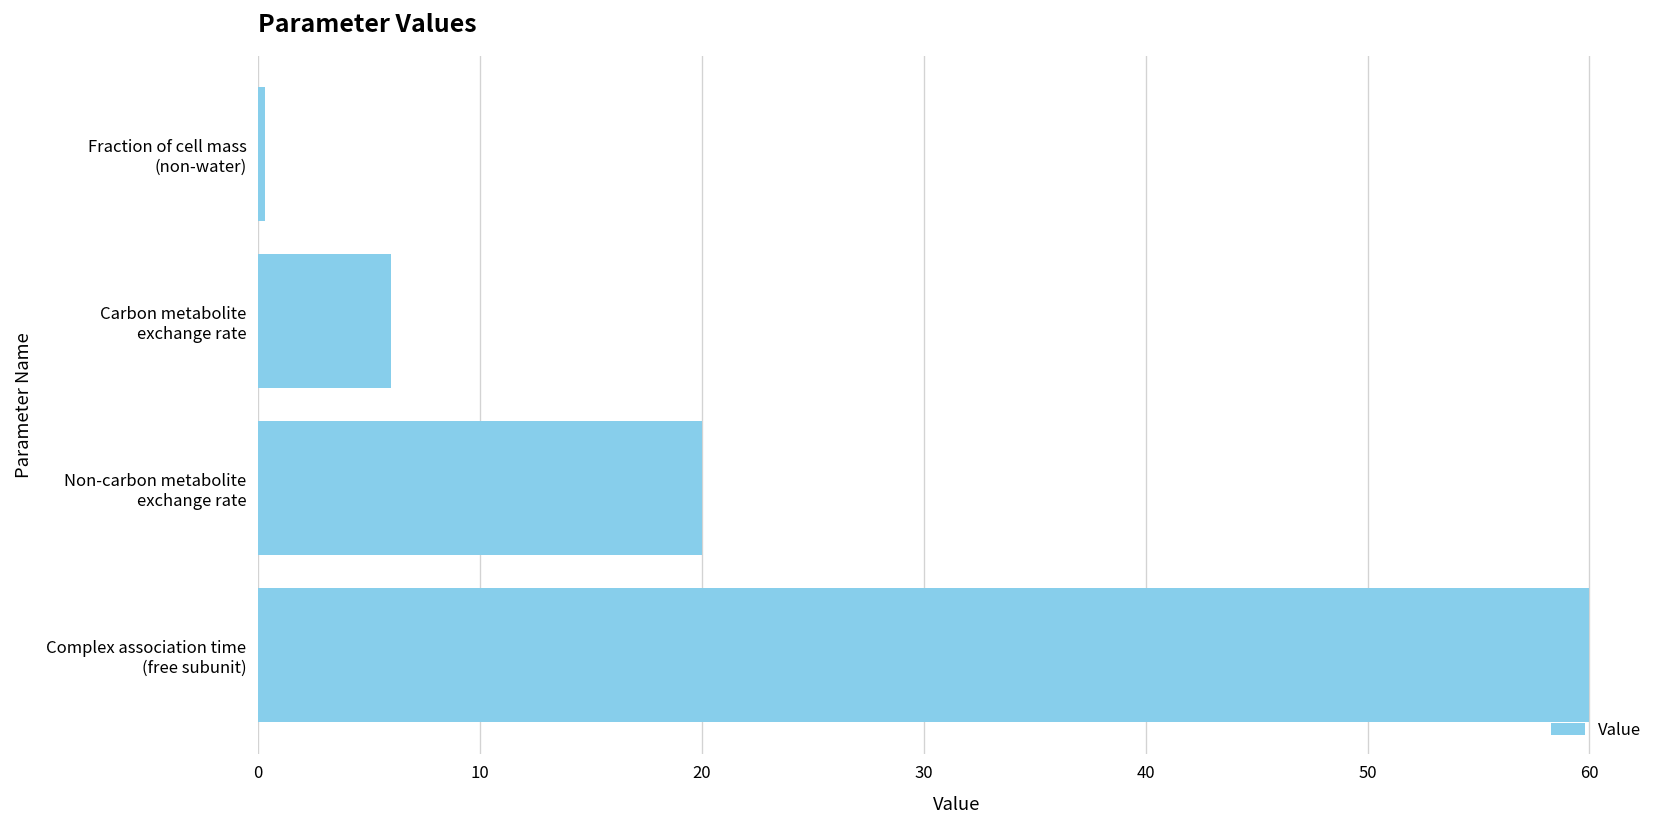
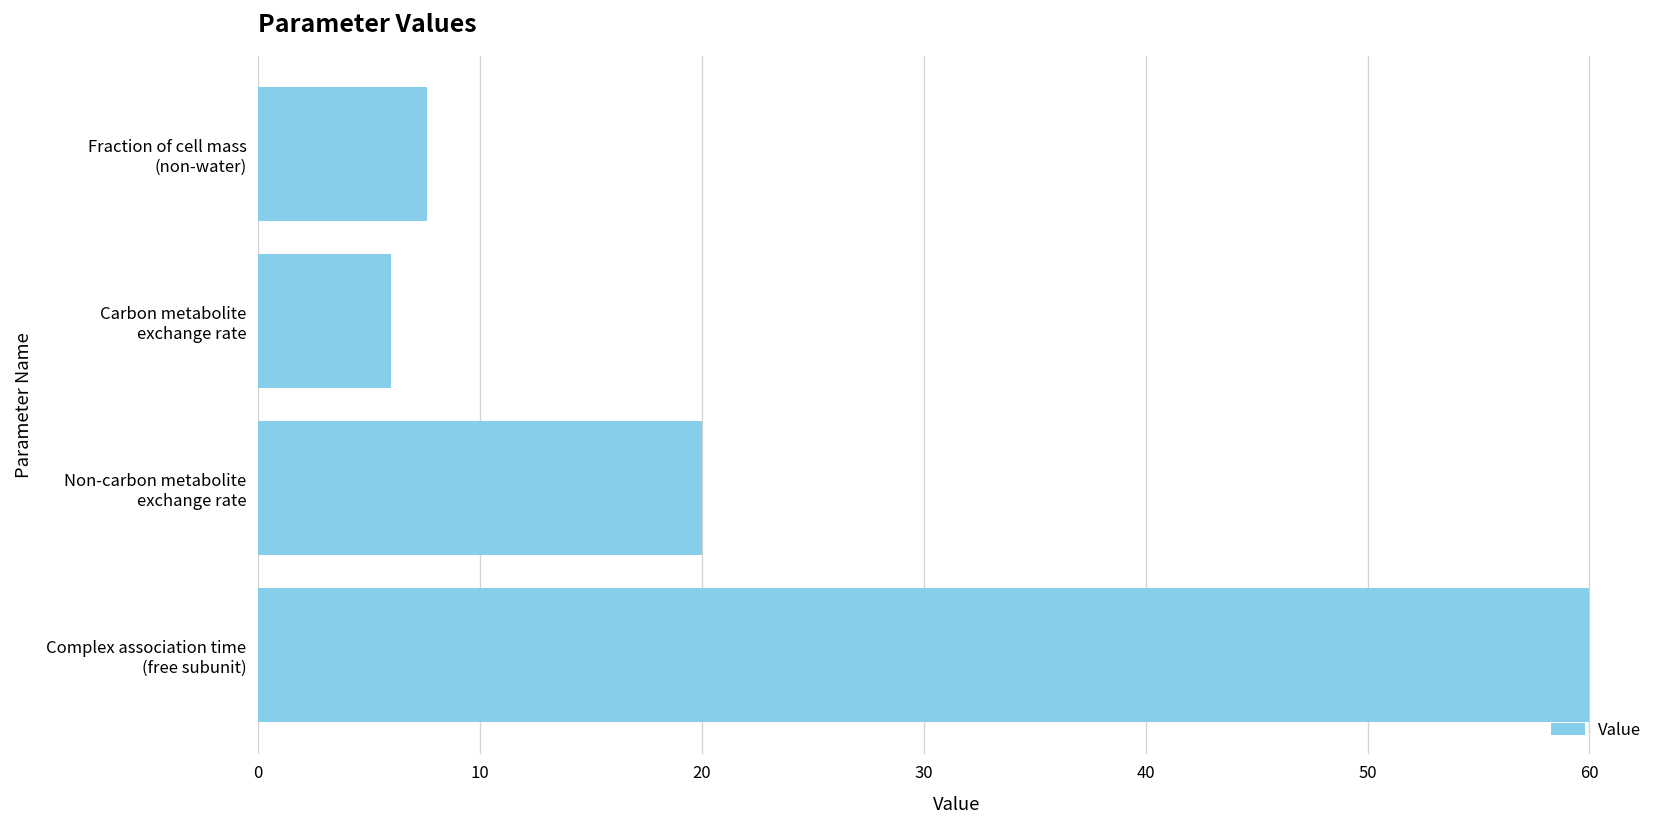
  {
-   "Fraction of cell mass (non-water)": 0.3,
+   "Fraction of cell mass (non-water)": 7.6,
    "Carbon metabolite exchange rate": 6.0,
    "Non-carbon metabolite exchange rate": 20.0,
    "Complex association time (free subunit)": 60.0
  }
